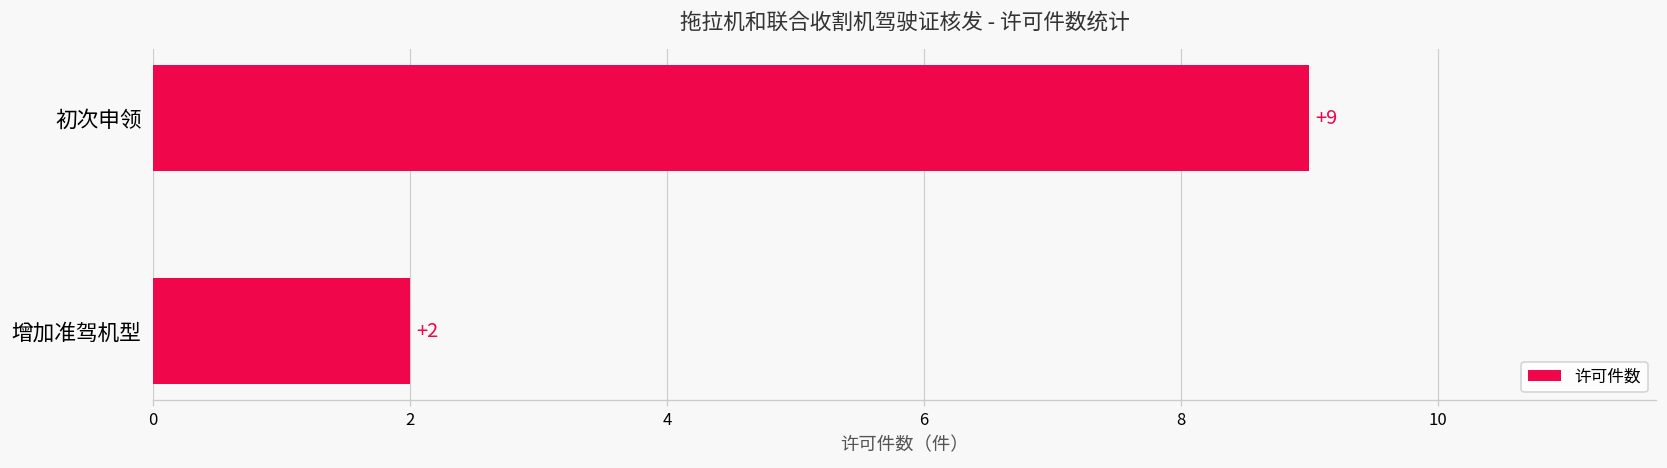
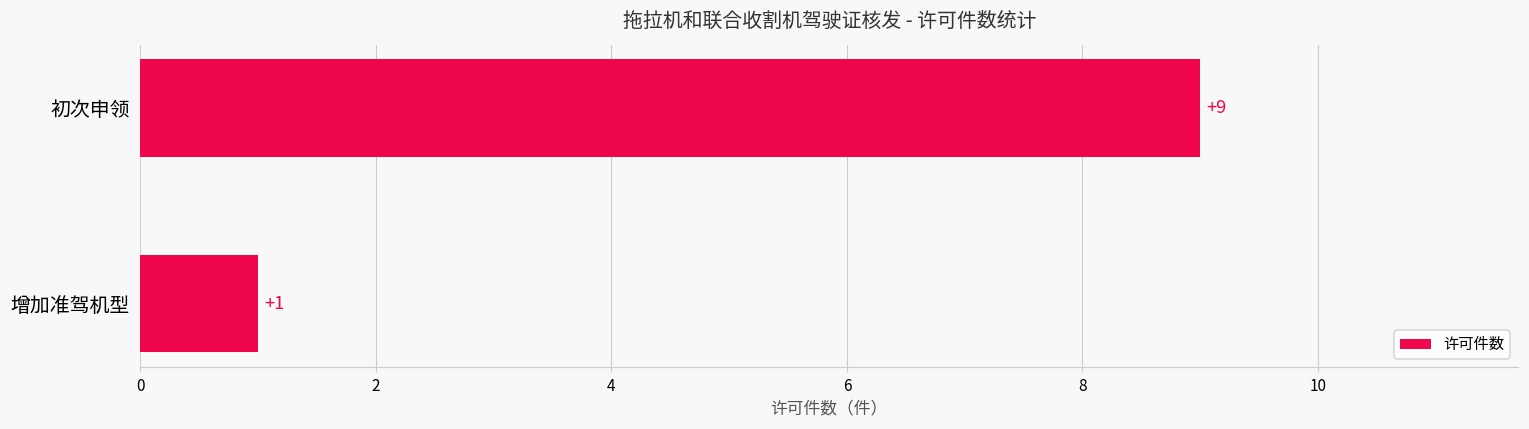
  {
    "初次申领": "+9",
-   "增加准驾机型": "+2"
+   "增加准驾机型": "+1"
  }
